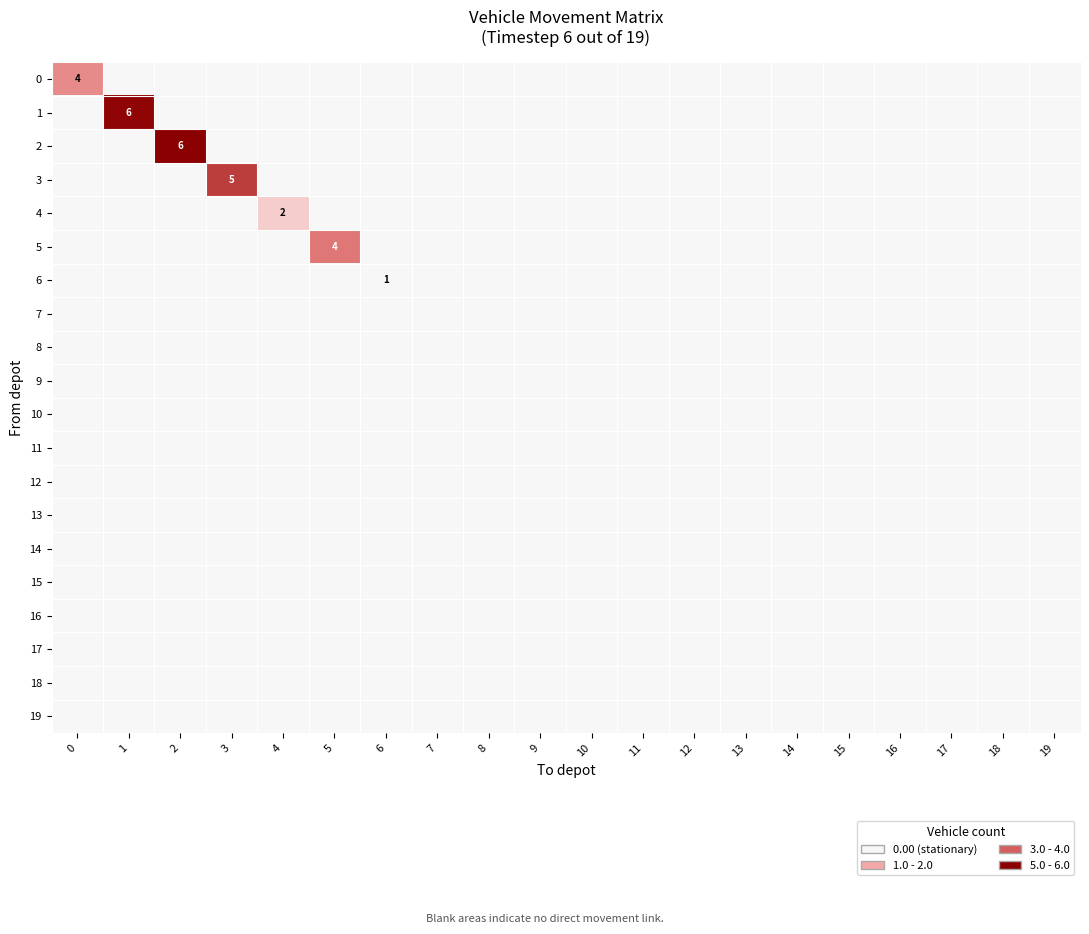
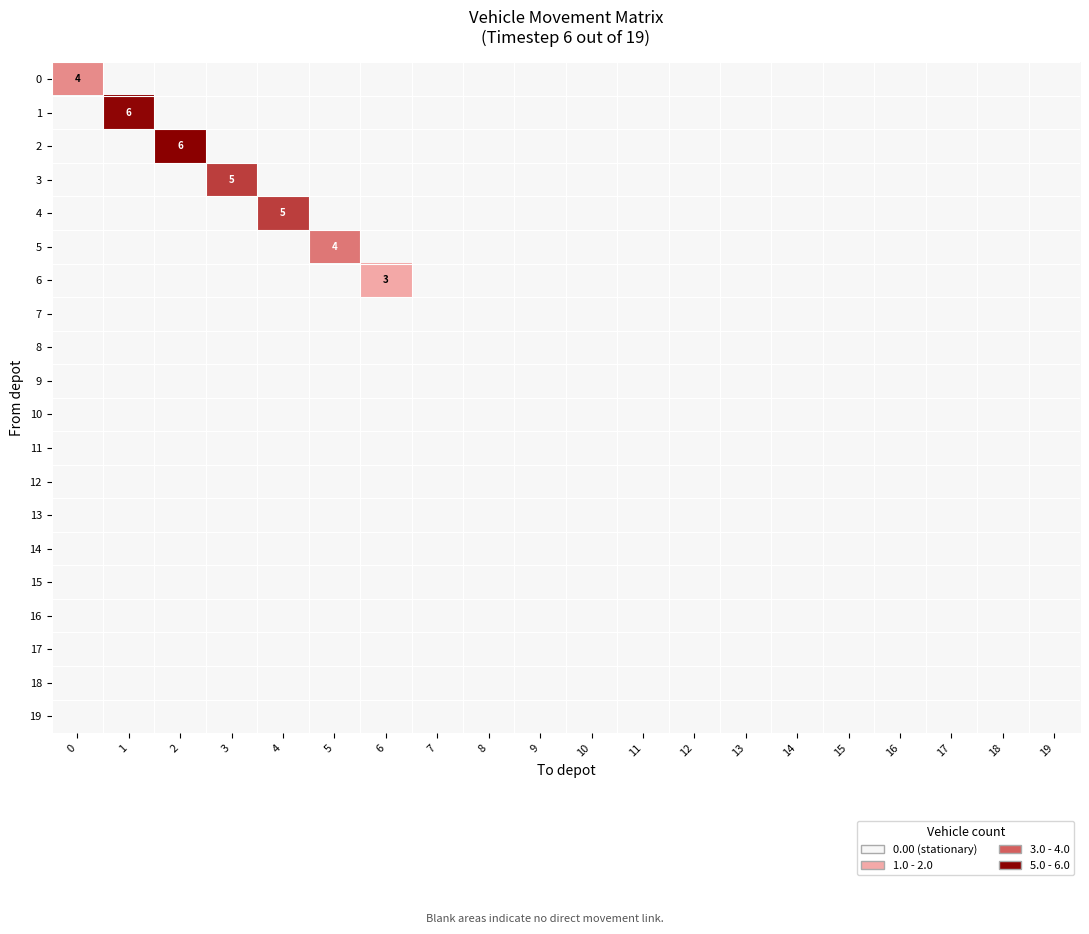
  {
    "0": {
      "0": 4
    },
    "1": {
      "1": 6
    },
    "2": {
      "2": 6
    },
    "3": {
      "3": 5
    },
    "4": {
-     "4": 2
+     "4": 5
    },
    "5": {
      "5": 4
    },
    "6": {
-     "6": 1
+     "6": 3
    }
  }
